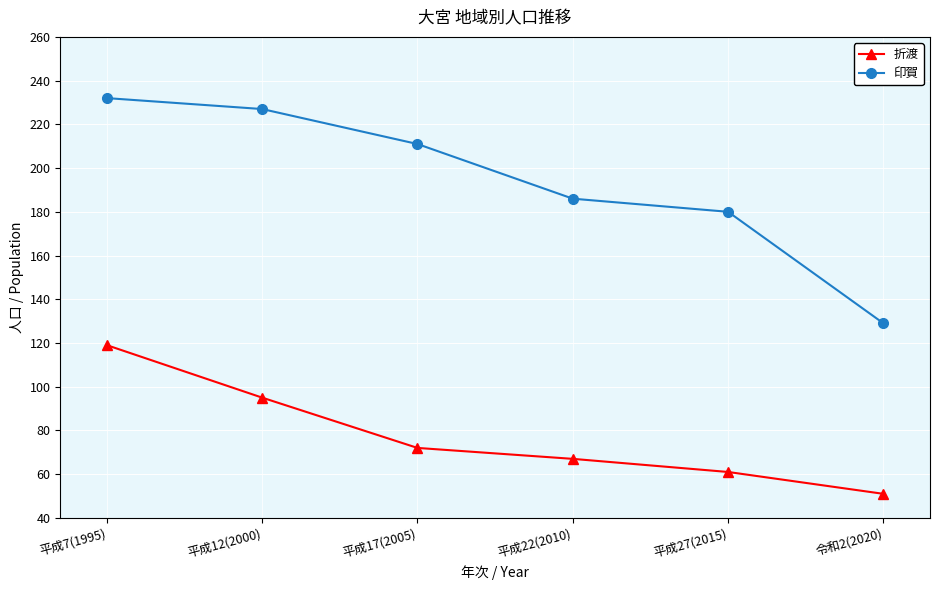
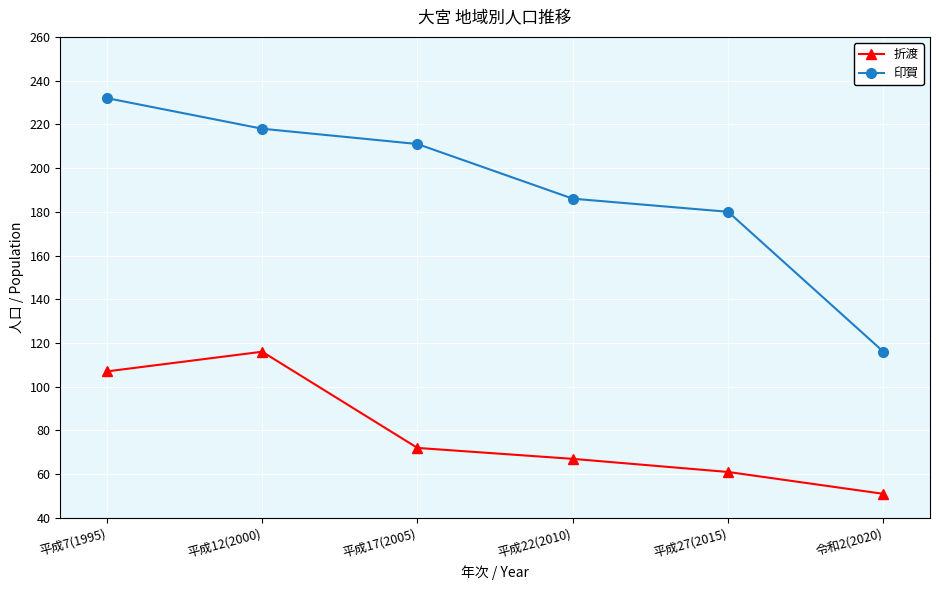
  {
    "折渡": {
-     "平成7(1995)": 119,
-     "平成12(2000)": 95,
+     "平成7(1995)": 107,
+     "平成12(2000)": 116,
      "平成17(2005)": 72,
      "平成22(2010)": 67,
      "平成27(2015)": 61,
      "令和2(2020)": 51
    },
    "印賀": {
      "平成7(1995)": 232,
-     "平成12(2000)": 227,
+     "平成12(2000)": 218,
      "平成17(2005)": 211,
      "平成22(2010)": 186,
      "平成27(2015)": 180,
-     "令和2(2020)": 129
+     "令和2(2020)": 116
    }
  }
